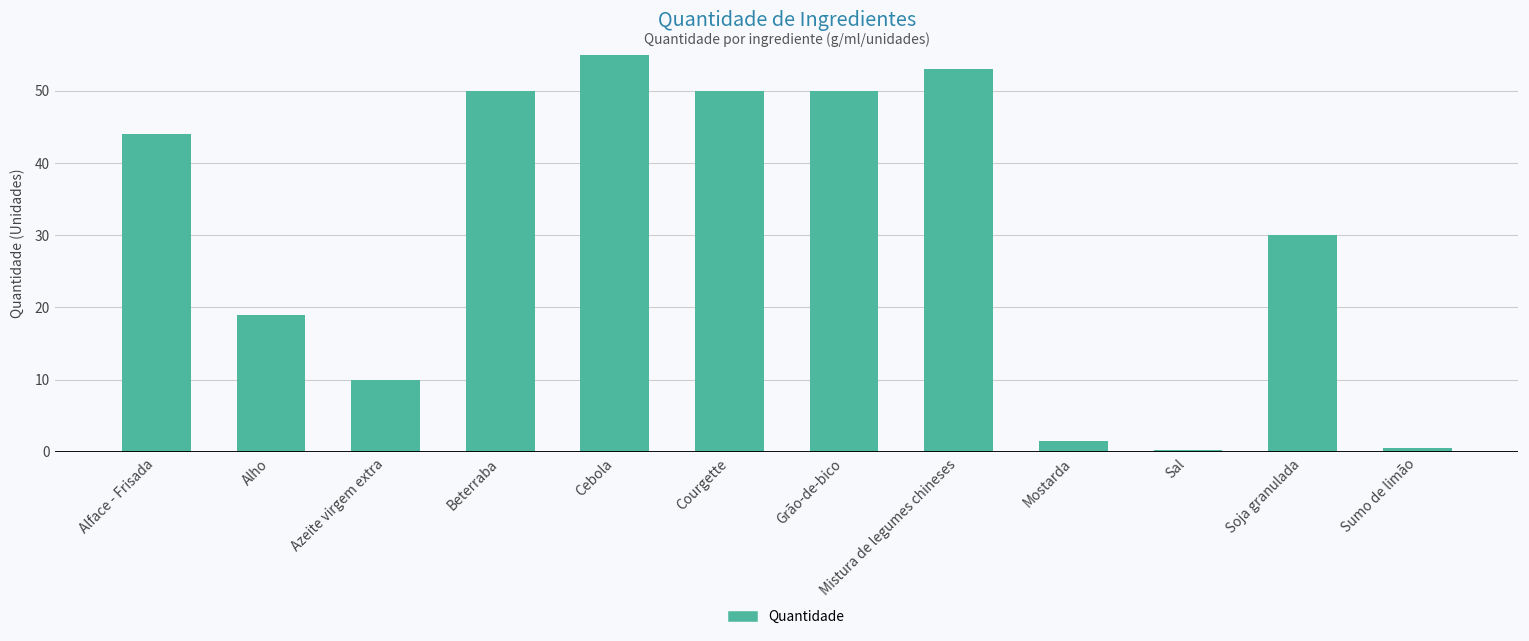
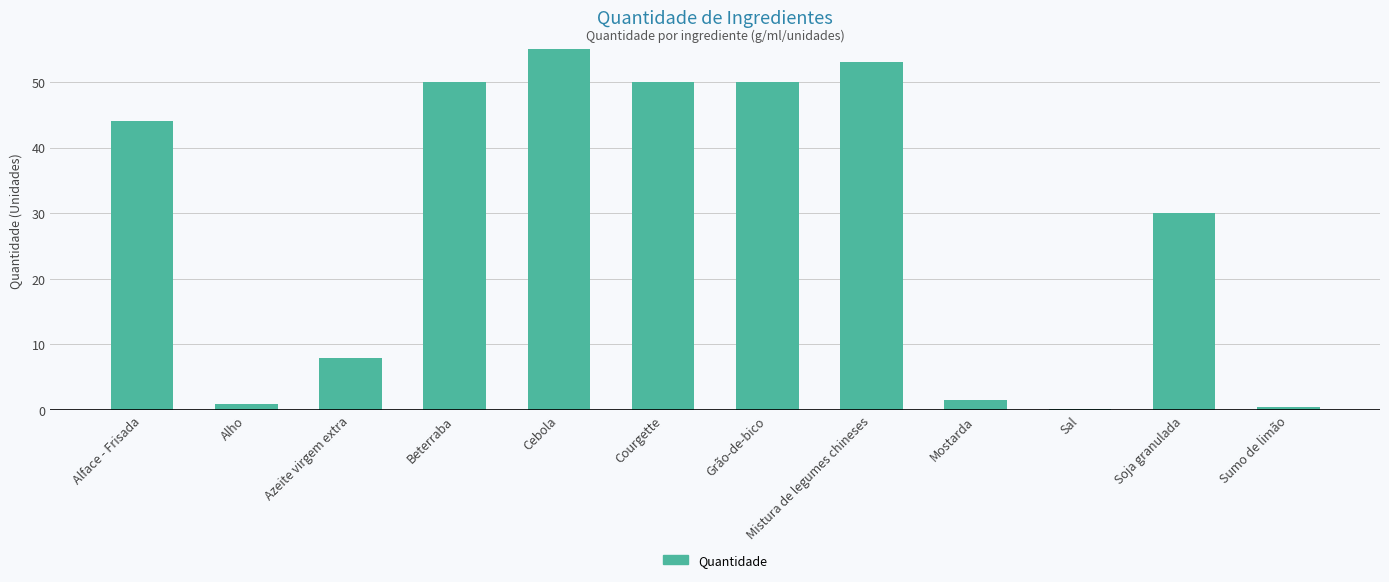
  {
    "Alface - Frisada": 44,
-   "Alho": 19,
-   "Azeite virgem extra": 10,
+   "Alho": 1,
+   "Azeite virgem extra": 8,
    "Beterraba": 50,
    "Cebola": 55,
    "Courgette": 50,
    "Grão-de-bico": 50,
    "Mistura de legumes chineses": 53,
    "Mostarda": 2,
    "Soja granulada": 30,
    "Sumo de limão": 1
  }
